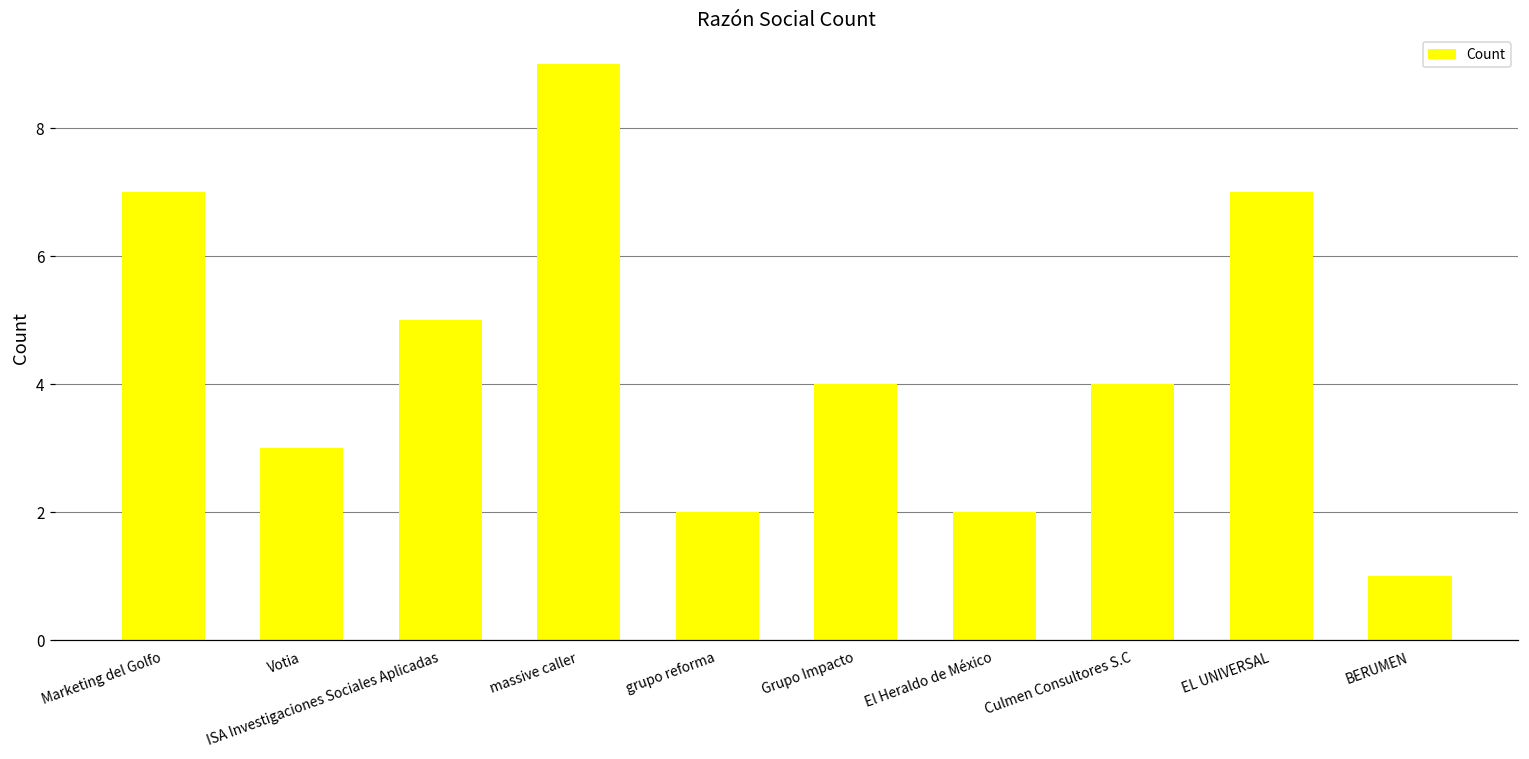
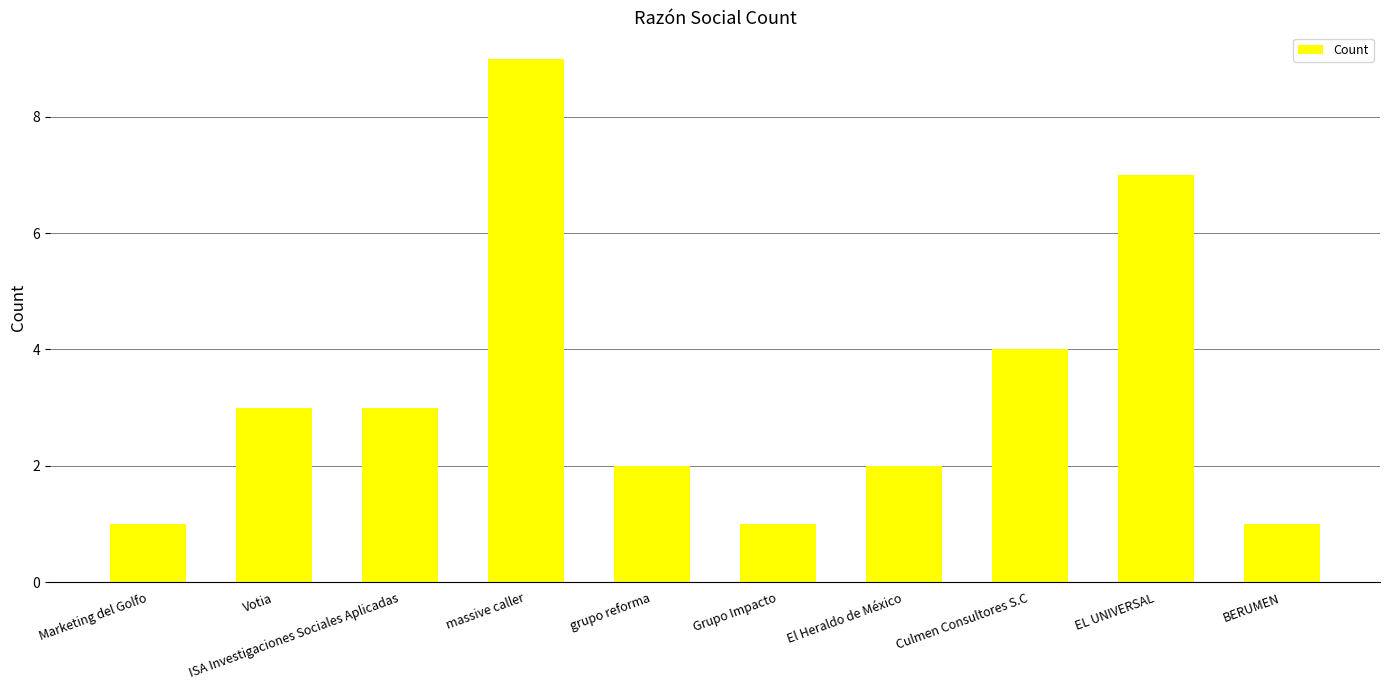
  {
-   "Marketing del Golfo": 7,
+   "Marketing del Golfo": 1,
    "Votia": 3,
-   "ISA Investigaciones Sociales Aplicadas": 5,
+   "ISA Investigaciones Sociales Aplicadas": 3,
    "massive caller": 9,
    "grupo reforma": 2,
-   "Grupo Impacto": 4,
+   "Grupo Impacto": 1,
    "El Heraldo de México": 2,
    "Culmen Consultores S.C": 4,
    "EL UNIVERSAL": 7,
    "BERUMEN": 1
  }
